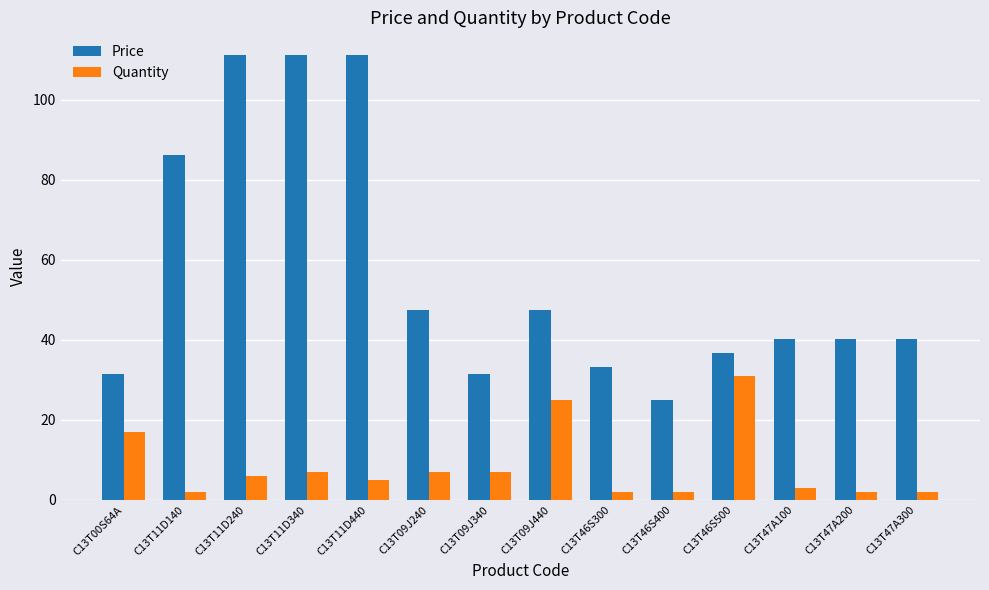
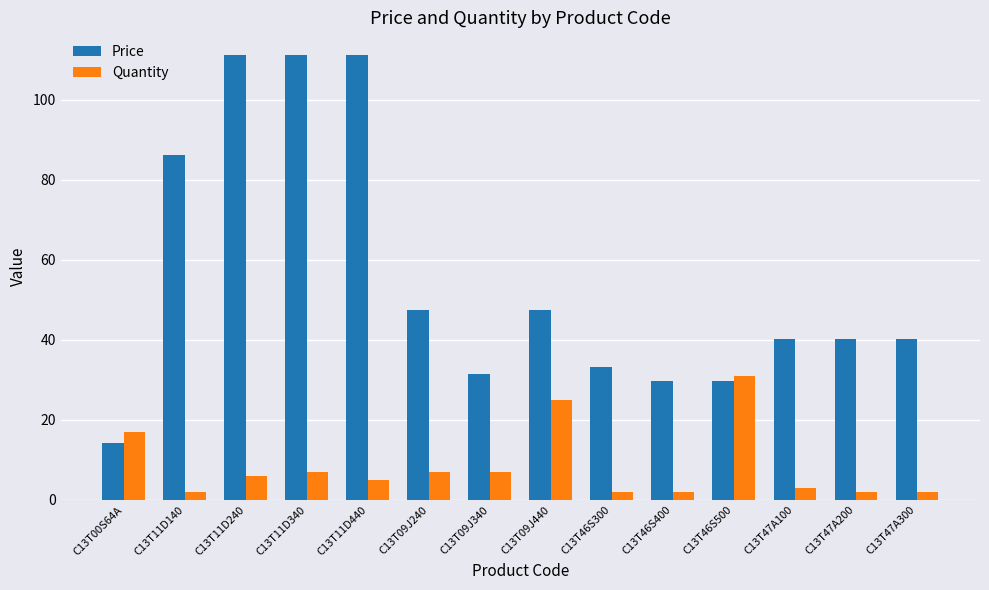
  {
    "Price": {
-     "C13T00S64A": 32,
+     "C13T00S64A": 14,
      "C13T11D140": 86,
      "C13T11D240": 111,
      "C13T11D340": 111,
      "C13T11D440": 111,
      "C13T09J240": 48,
      "C13T09J340": 32,
      "C13T09J440": 48,
      "C13T46S300": 33,
-     "C13T46S400": 25,
-     "C13T46S500": 37,
+     "C13T46S400": 30,
+     "C13T46S500": 30,
      "C13T47A100": 40,
      "C13T47A200": 40,
      "C13T47A300": 40
    },
    "Quantity": {
      "C13T00S64A": 17,
      "C13T11D140": 2,
      "C13T11D240": 6,
      "C13T11D340": 7,
      "C13T11D440": 5,
      "C13T09J240": 7,
      "C13T09J340": 7,
      "C13T09J440": 25,
      "C13T46S300": 2,
      "C13T46S400": 2,
      "C13T46S500": 31,
      "C13T47A100": 3,
      "C13T47A200": 2,
      "C13T47A300": 2
    }
  }
